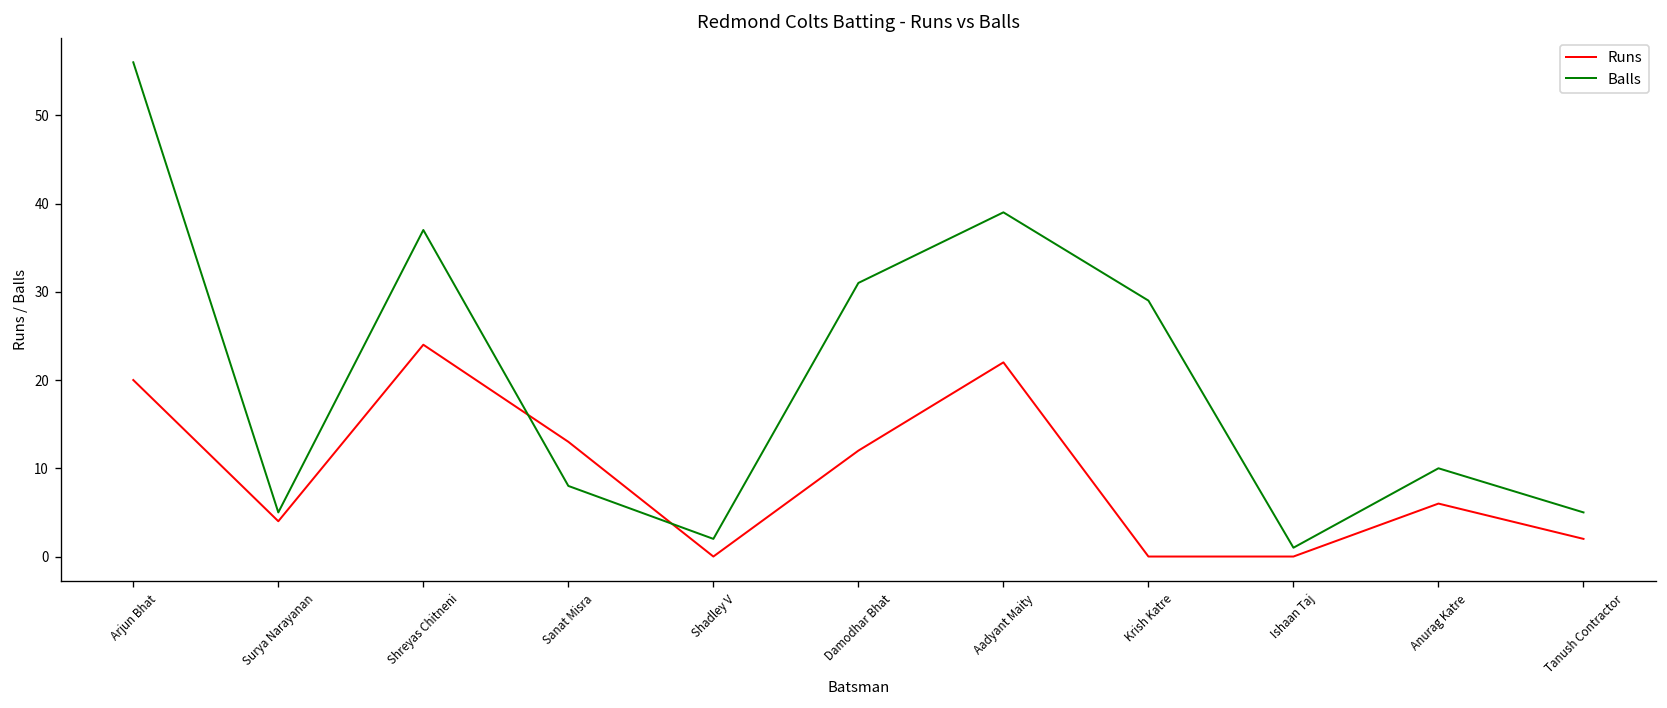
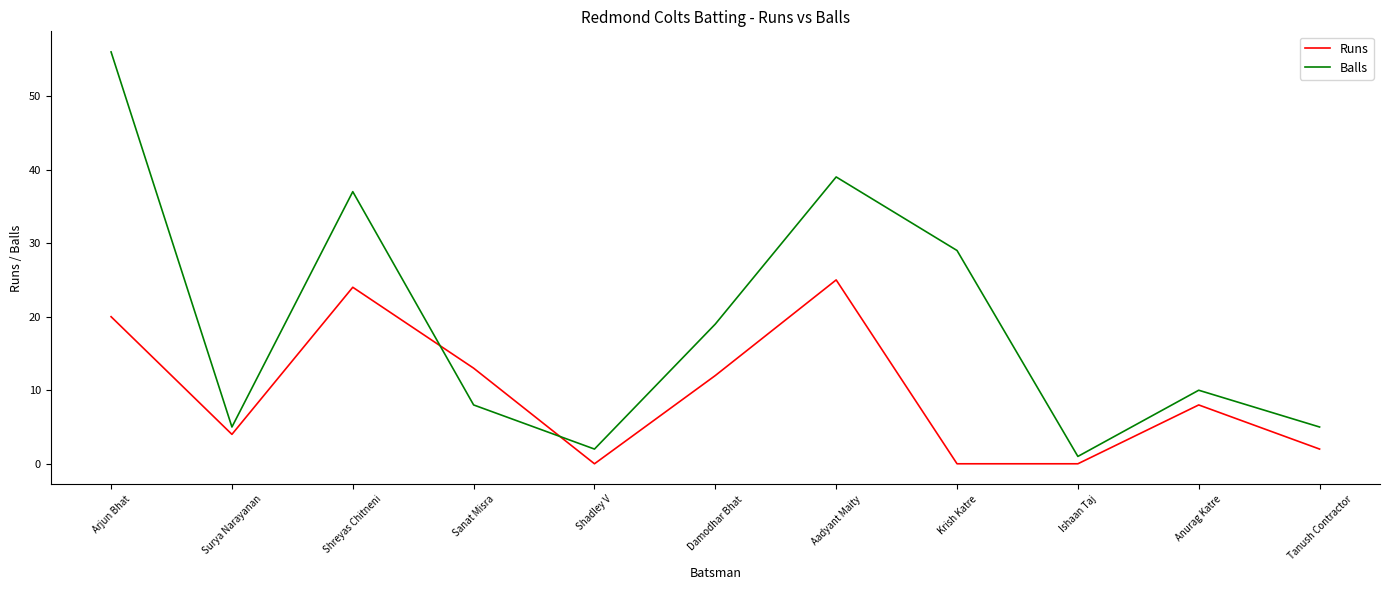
  {
    "Runs": {
      "Arjun Bhat": 20,
      "Surya Narayanan": 4,
      "Shreyas Chitneni": 24,
      "Sanat Misra": 13,
      "Shadley V": 0,
      "Damodhar Bhat": 12,
-     "Aadyant Maity": 22,
+     "Aadyant Maity": 25,
      "Krish Katre": 0,
      "Ishaan Taj": 0,
-     "Anurag Katre": 6,
+     "Anurag Katre": 8,
      "Tanush Contractor": 2
    },
    "Balls": {
      "Arjun Bhat": 56,
      "Surya Narayanan": 5,
      "Shreyas Chitneni": 37,
      "Sanat Misra": 8,
      "Shadley V": 2,
-     "Damodhar Bhat": 31,
+     "Damodhar Bhat": 19,
      "Aadyant Maity": 39,
      "Krish Katre": 29,
      "Ishaan Taj": 1,
      "Anurag Katre": 10,
      "Tanush Contractor": 5
    }
  }
